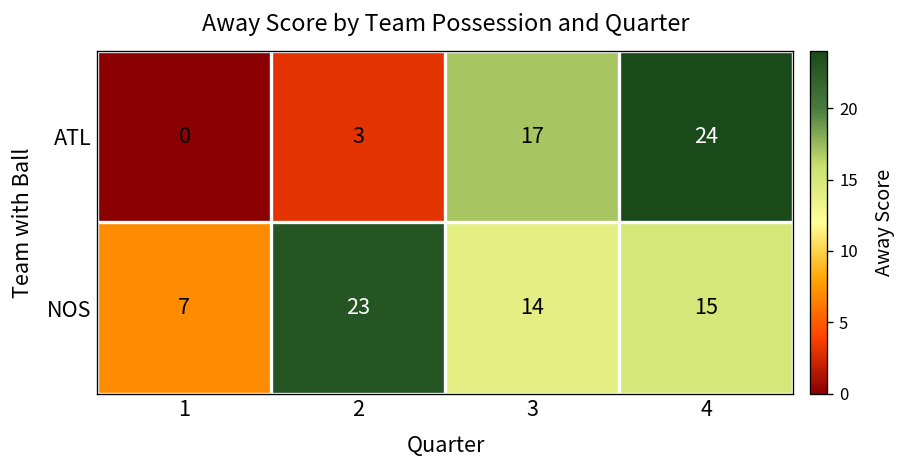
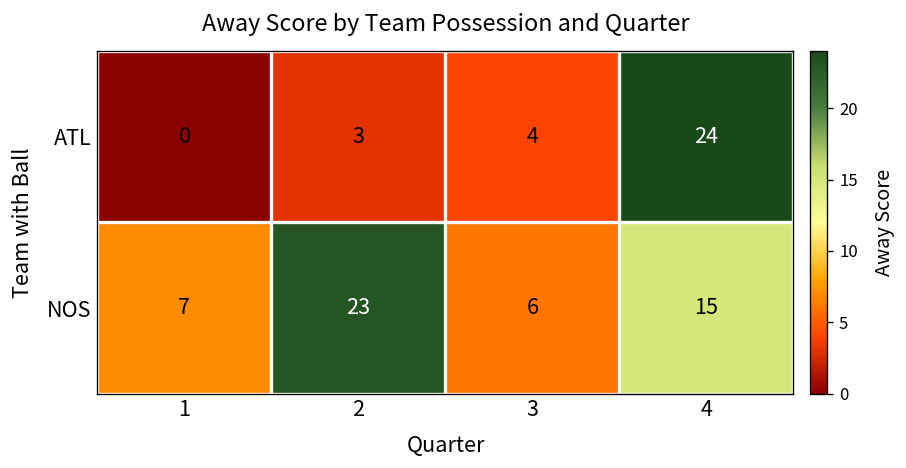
  {
    "ATL": {
      "1": 0,
      "2": 3,
-     "3": 17,
+     "3": 4,
      "4": 24
    },
    "NOS": {
      "1": 7,
      "2": 23,
-     "3": 14,
+     "3": 6,
      "4": 15
    }
  }
